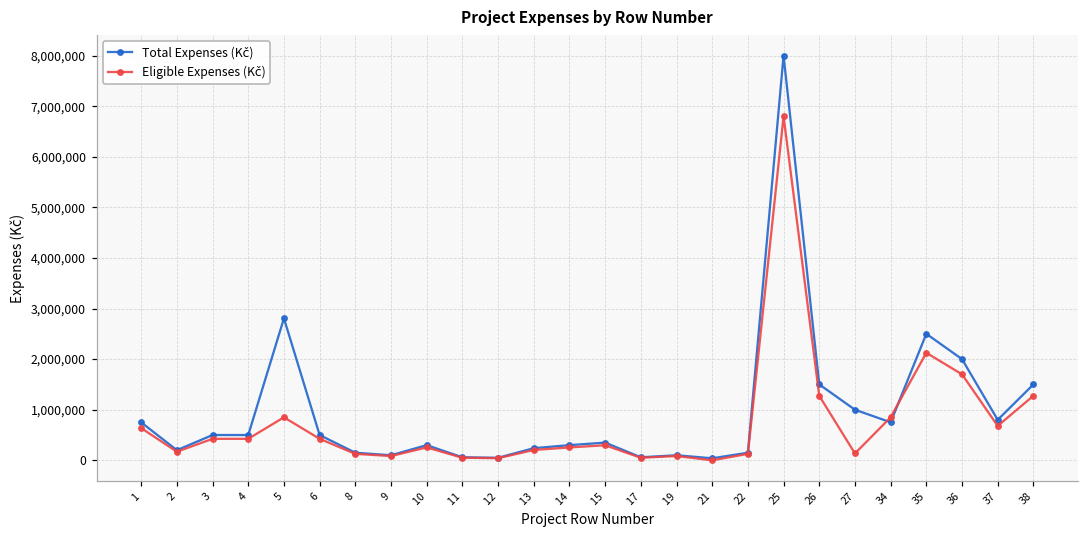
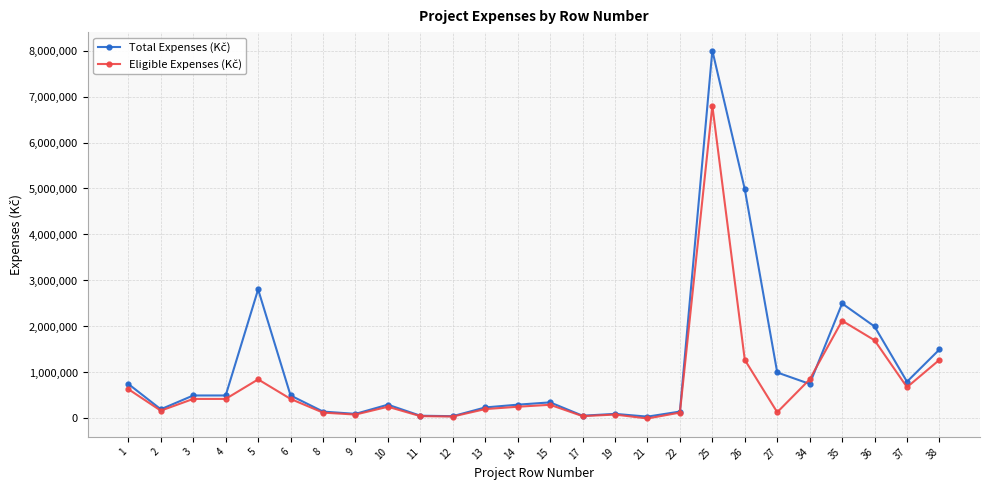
  {
    "Total Expenses (Kč)": {
      "1": "800,000",
      "3": "500,000",
      "4": "500,000",
      "5": "2,800,000",
      "6": "500,000",
      "25": "8,000,000",
-     "26": "1,500,000",
+     "26": "5,000,000",
      "27": "1,000,000",
      "34": "800,000",
      "35": "2,500,000",
      "36": "2,000,000",
      "37": "800,000",
      "38": "1,500,000"
    },
    "Eligible Expenses (Kč)": {
      "1": "600,000",
      "3": "400,000",
      "4": "400,000",
      "5": "900,000",
      "6": "400,000",
      "25": "6,800,000",
      "26": "1,300,000",
      "27": "100,000",
      "34": "900,000",
      "35": "2,100,000",
      "36": "1,700,000",
      "37": "700,000",
      "38": "1,300,000"
    }
  }
